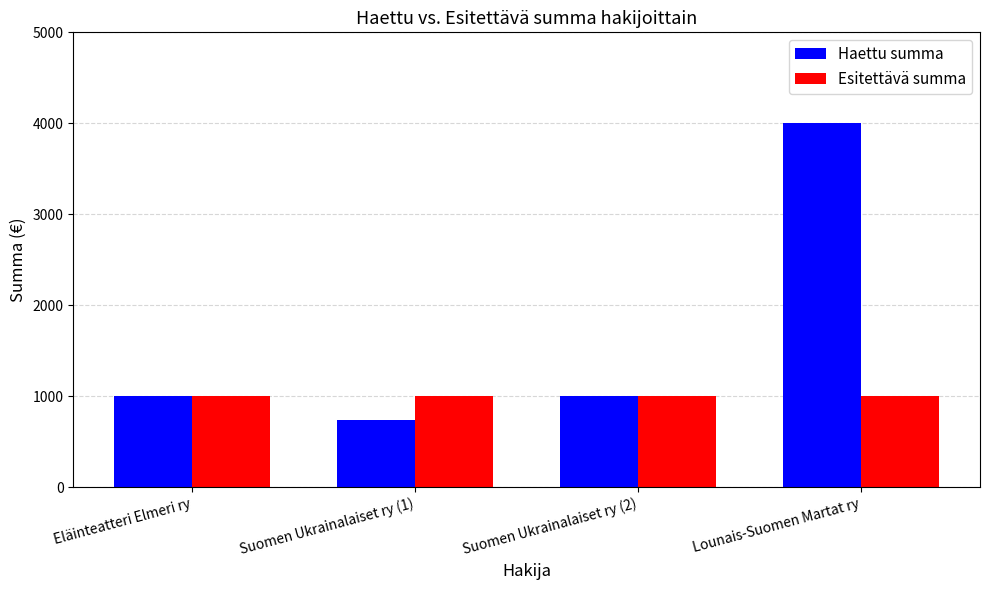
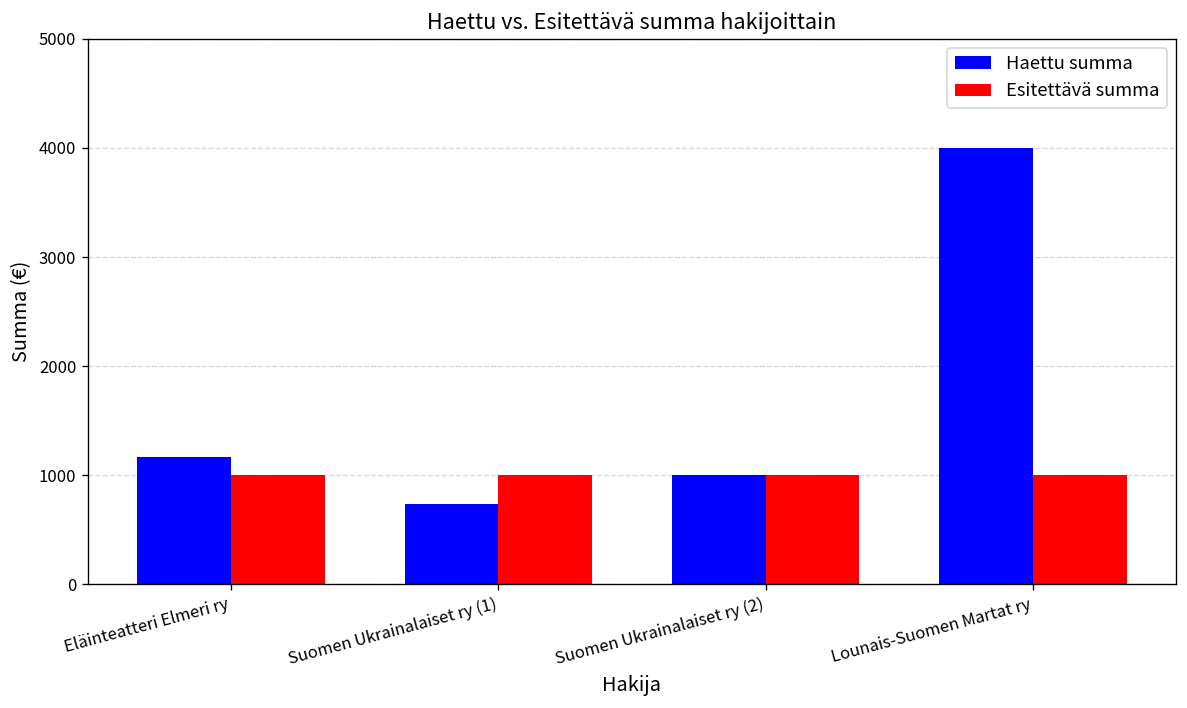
  {
    "Haettu summa": {
-     "Eläinteatteri Elmeri ry": 1000,
+     "Eläinteatteri Elmeri ry": 1200,
      "Suomen Ukrainalaiset ry (1)": 700,
      "Suomen Ukrainalaiset ry (2)": 1000,
      "Lounais-Suomen Martat ry": 4000
    },
    "Esitettävä summa": {
      "Eläinteatteri Elmeri ry": 1000,
      "Suomen Ukrainalaiset ry (1)": 1000,
      "Suomen Ukrainalaiset ry (2)": 1000,
      "Lounais-Suomen Martat ry": 1000
    }
  }
